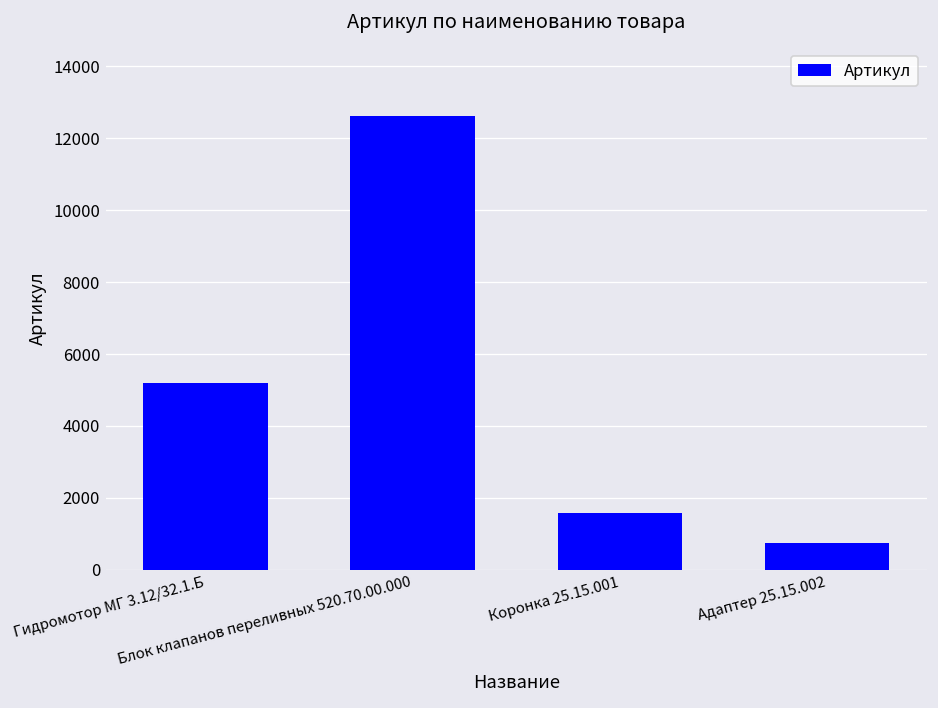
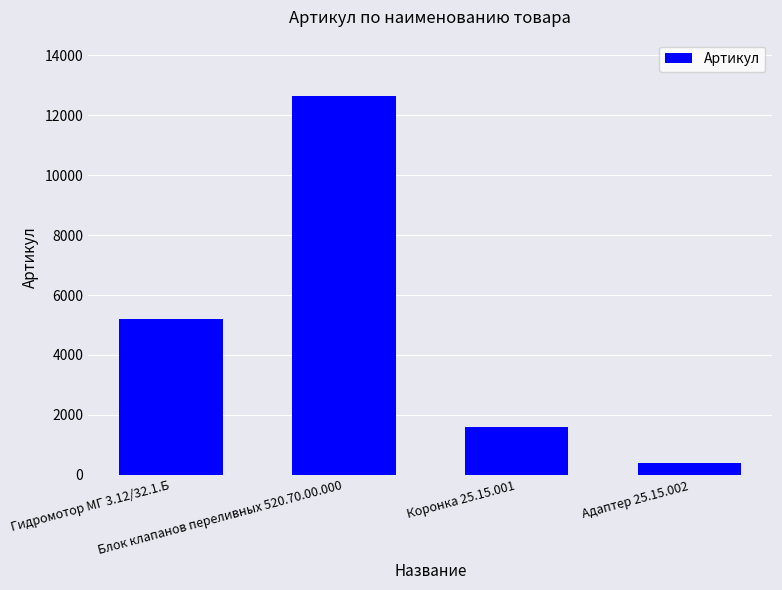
  {
    "Гидромотор МГ 3.12/32.1.Б": 5200,
    "Блок клапанов переливных 520.70.00.000": 12600,
    "Коронка 25.15.001": 1600,
-   "Адаптер 25.15.002": 700
+   "Адаптер 25.15.002": 400
  }
